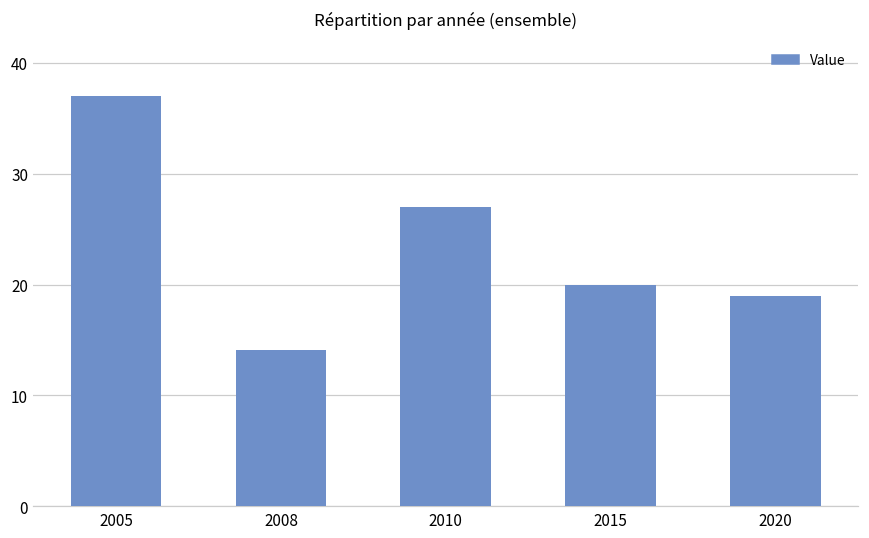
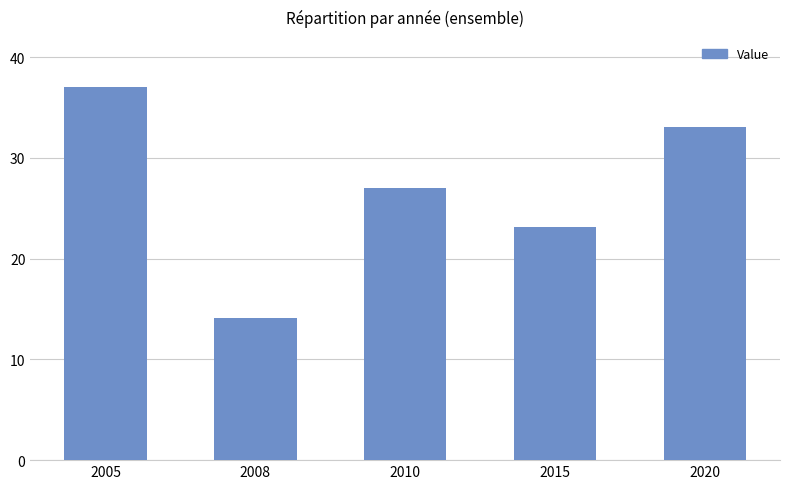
  {
    "2005": 37.0,
    "2008": 14.1,
    "2010": 27.0,
-   "2015": 20.0,
-   "2020": 19.0
+   "2015": 23.1,
+   "2020": 33.1
  }
